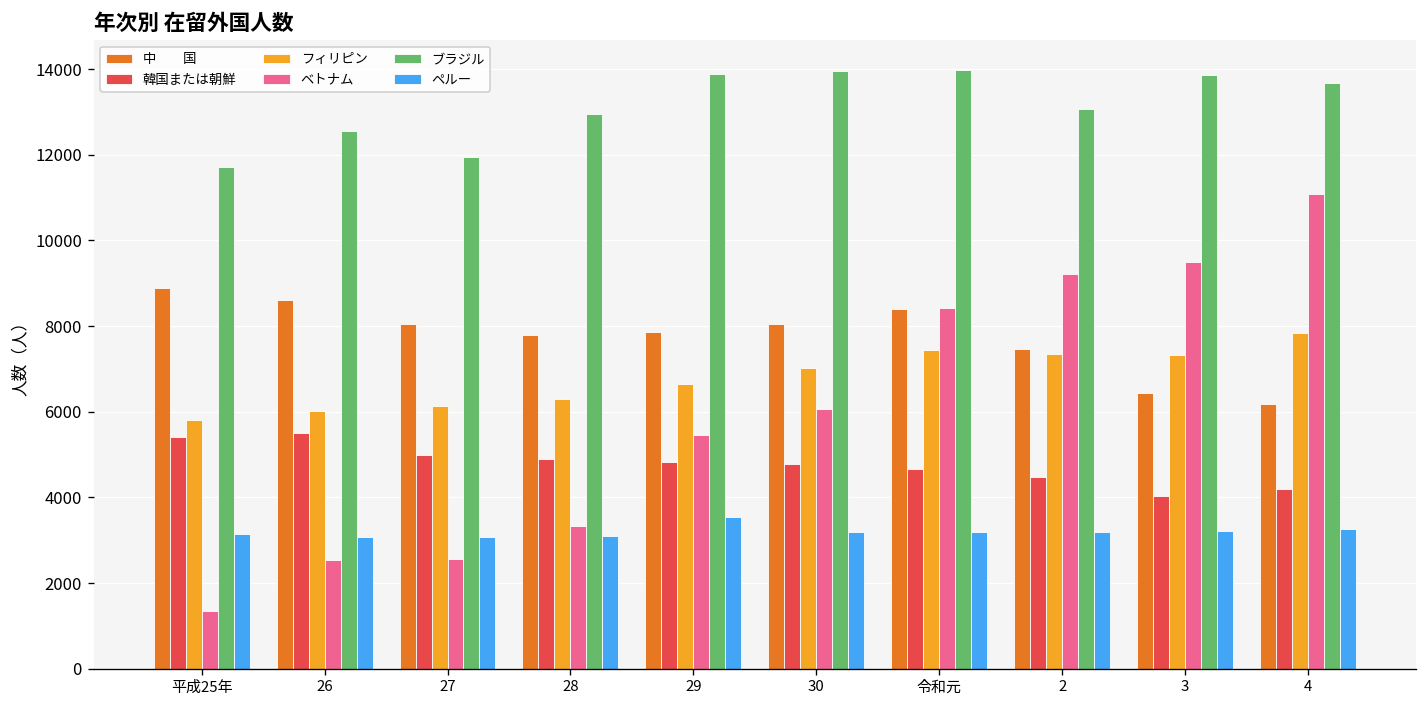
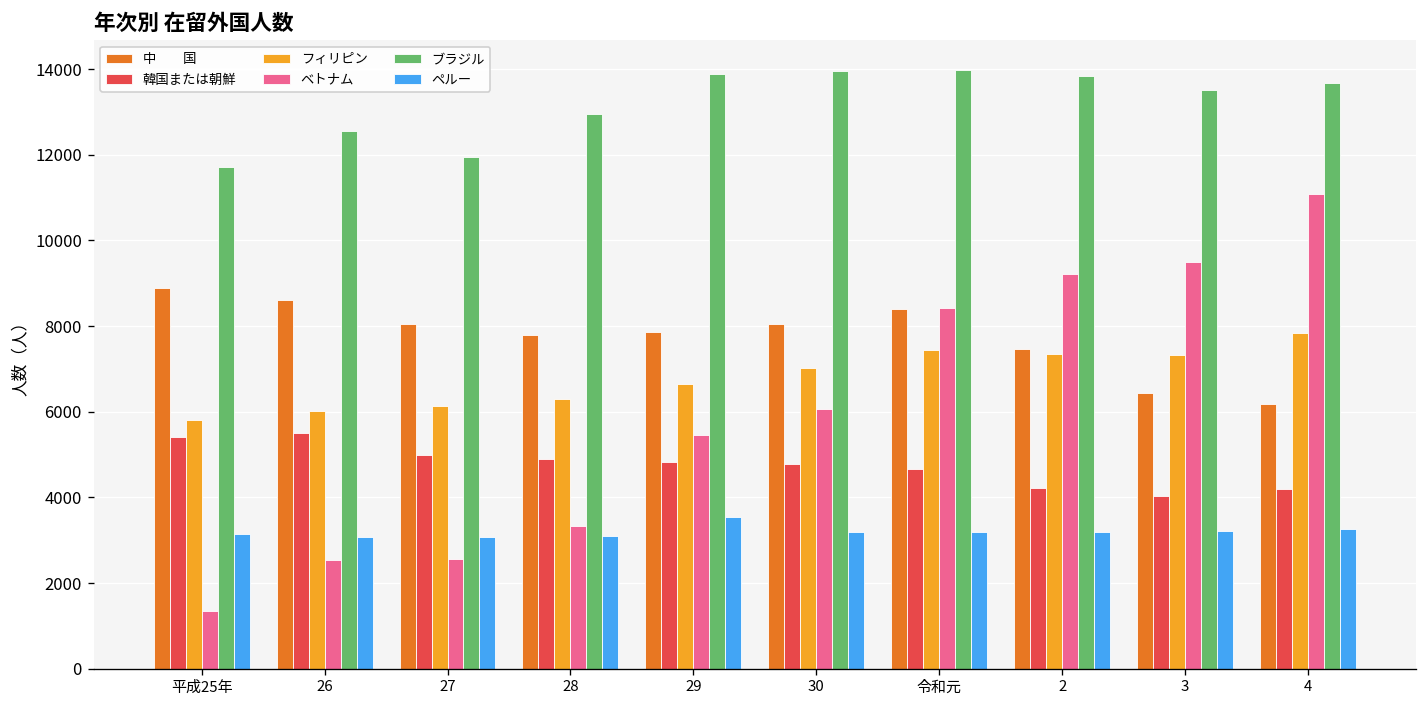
  {
    "韓国または朝鮮": {
      "平成25年": 5400,
      "26": 5500,
      "27": 5000,
      "28": 4900,
      "29": 4800,
      "30": 4800,
      "令和元": 4700,
-     "2": 4500,
+     "2": 4200,
      "3": 4000,
      "4": 4200
    },
    "ベトナム": {
      "平成25年": 1300,
      "26": 2500,
      "27": 2600,
      "28": 3300,
      "29": 5500,
      "30": 6100,
      "令和元": 8400,
      "2": 9200,
      "3": 9500,
      "4": 11100
    },
    "ブラジル": {
      "平成25年": 11700,
      "26": 12600,
      "27": 12000,
      "28": 13000,
      "29": 13900,
      "30": 14000,
      "令和元": 14000,
-     "2": 13100,
-     "3": 13900,
+     "2": 13800,
+     "3": 13500,
      "4": 13700
    },
    "ペルー": {
      "平成25年": 3100,
      "26": 3100,
      "27": 3100,
      "28": 3100,
      "29": 3500,
      "30": 3200,
      "令和元": 3200,
      "2": 3200,
      "3": 3200,
      "4": 3300
    }
  }
